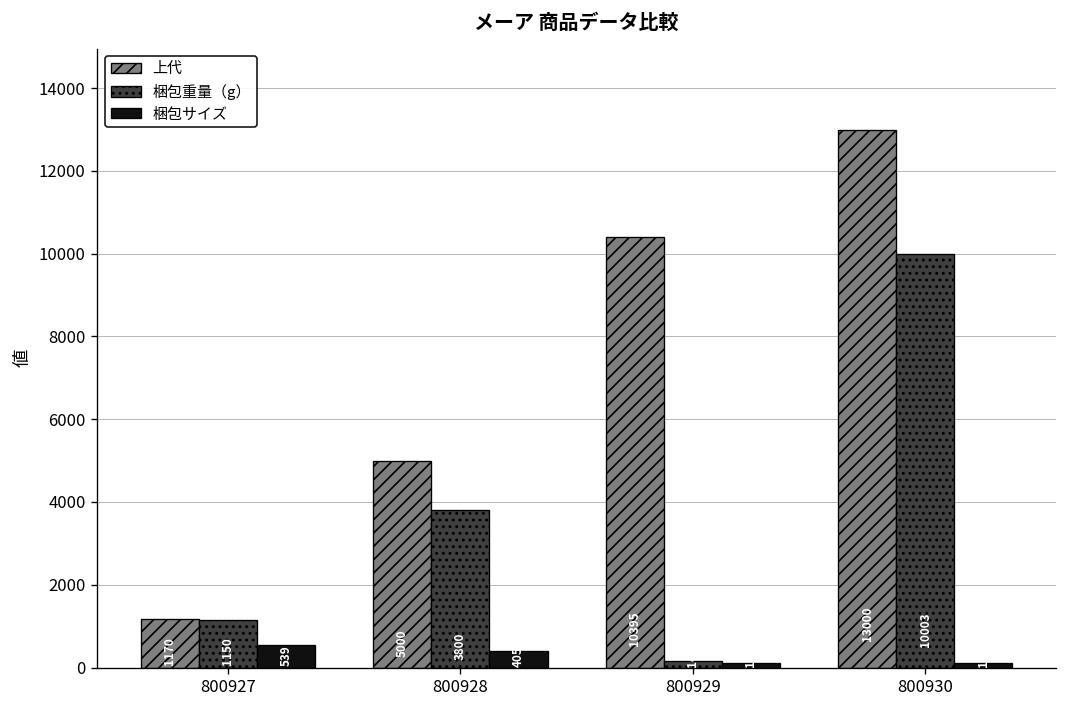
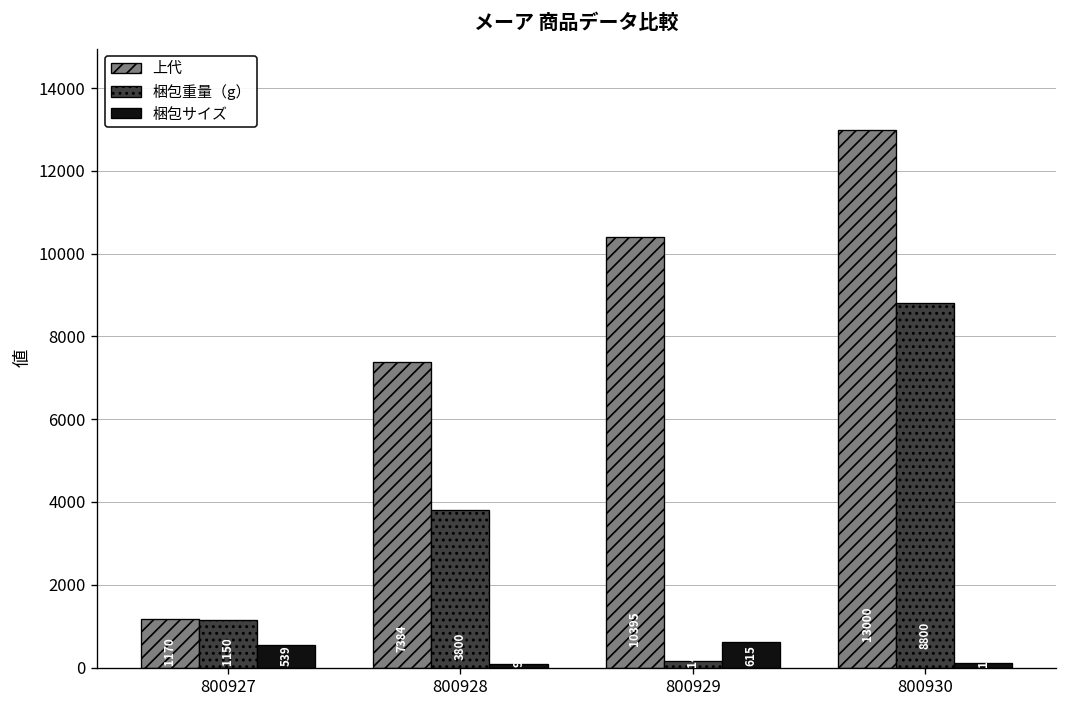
  {
    "上代": {
      "800927": 1170,
-     "800928": 5000,
+     "800928": 7384,
      "800929": 10395,
      "800930": 13000
    },
    "梱包重量（g）": {
      "800927": 1150,
      "800928": 3800,
-     "800930": 10003
+     "800930": 8800
    },
    "梱包サイズ": {
-     "800928": 400,
-     "800929": 100,
+     "800928": 100,
+     "800929": 600,
      "800930": 100
    }
  }
